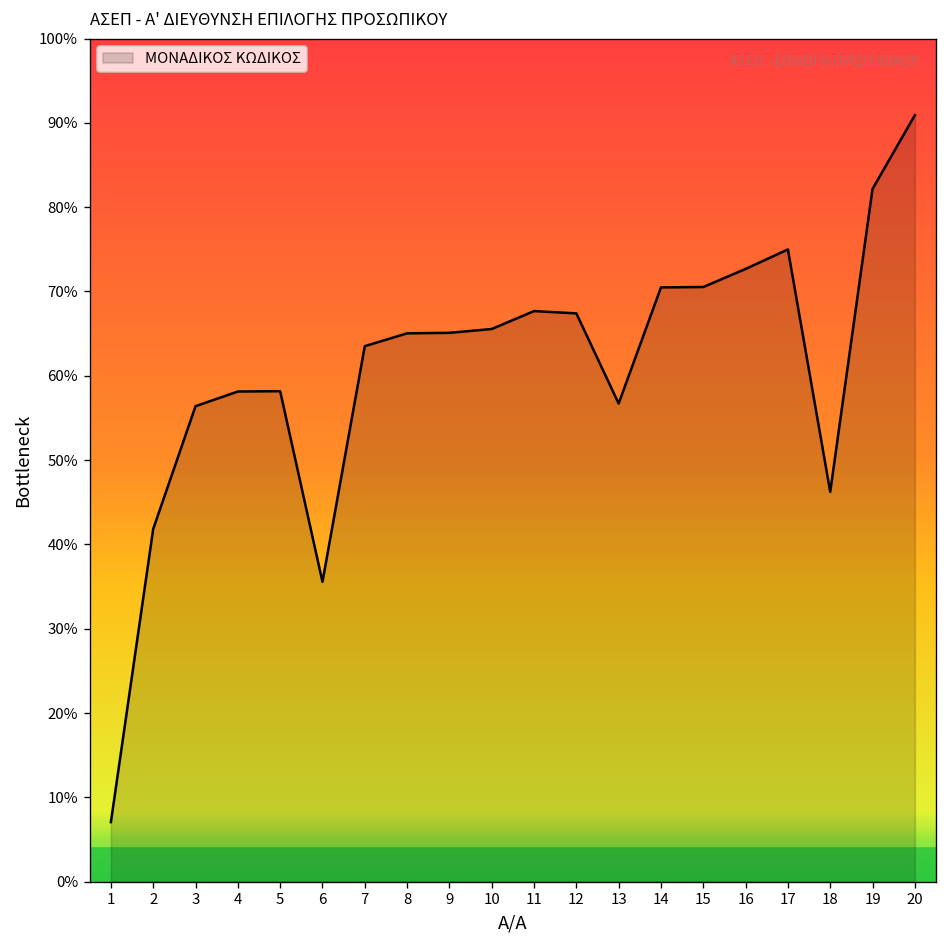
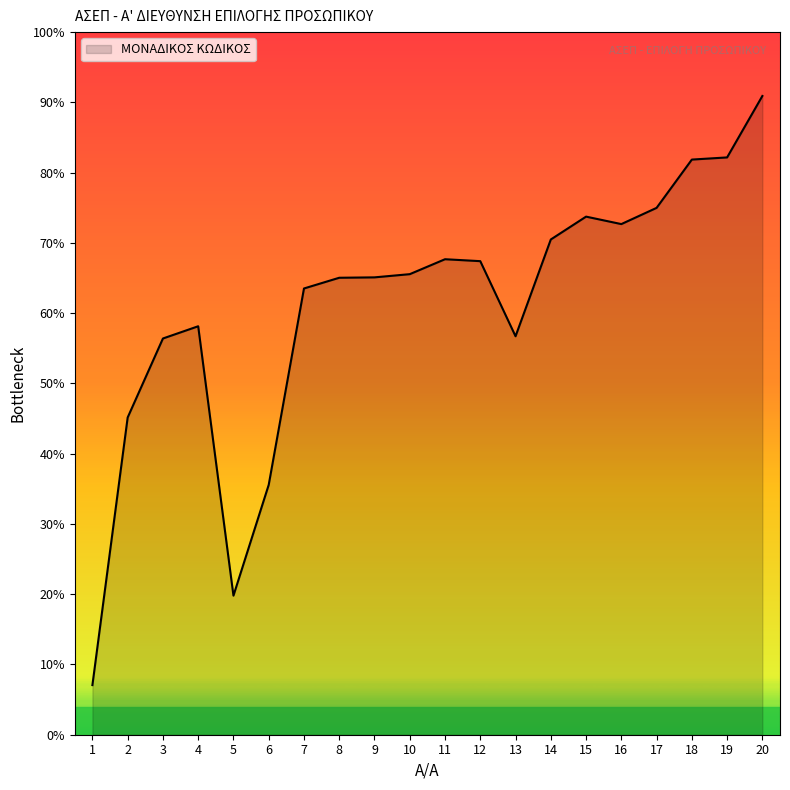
  {
    "1": "7%",
-   "2": "42%",
+   "2": "45%",
    "3": "56%",
    "4": "58%",
-   "5": "58%",
+   "5": "20%",
    "6": "36%",
    "7": "64%",
    "8": "65%",
    "9": "65%",
    "10": "66%",
    "11": "68%",
    "12": "67%",
    "13": "57%",
    "14": "70%",
-   "15": "71%",
+   "15": "74%",
    "16": "73%",
    "17": "75%",
-   "18": "46%",
+   "18": "82%",
    "19": "82%",
    "20": "91%"
  }
